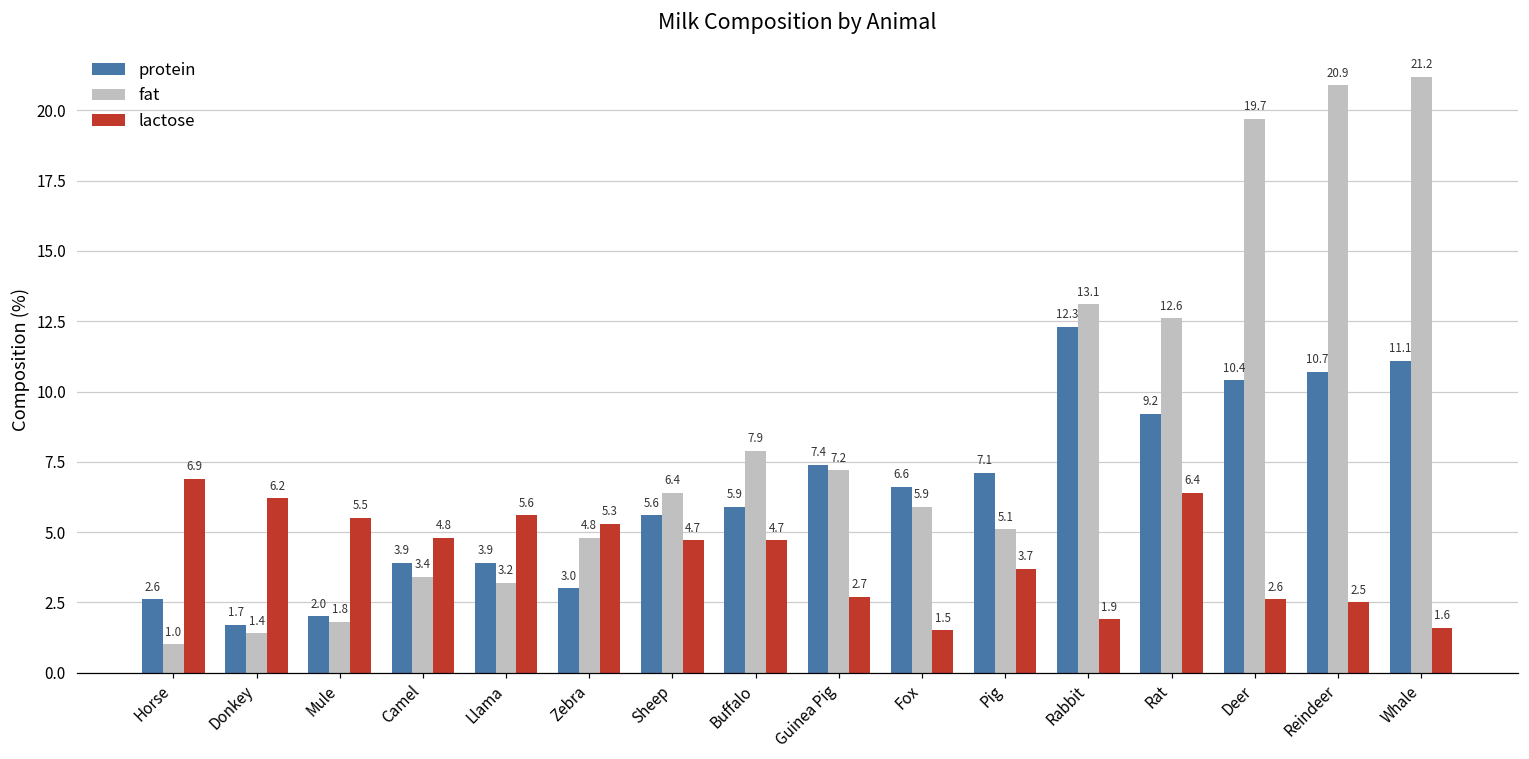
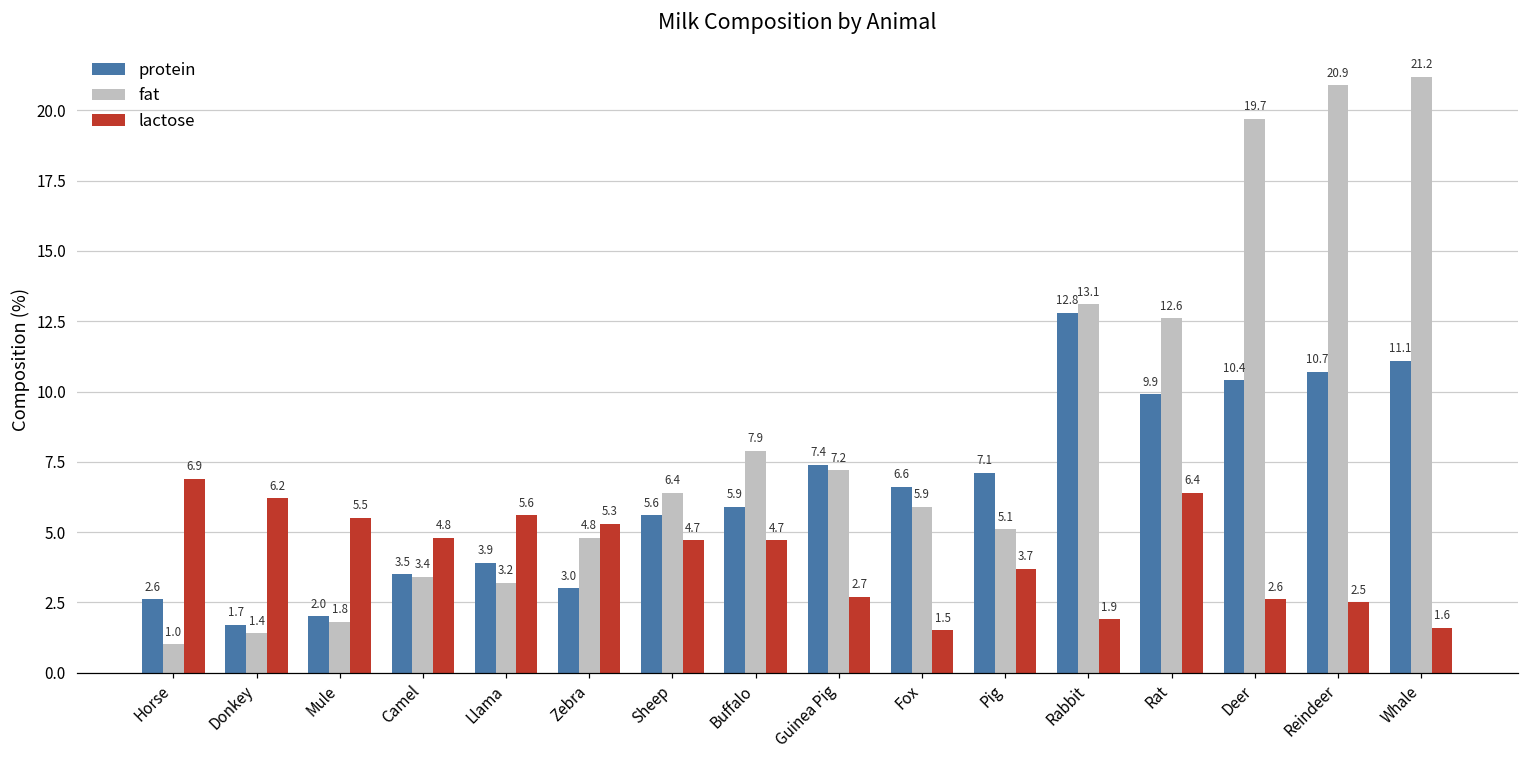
  {
    "protein": {
      "Horse": 2.6,
      "Donkey": 1.7,
      "Mule": 2.0,
-     "Camel": 3.9,
+     "Camel": 3.5,
      "Llama": 3.9,
      "Zebra": 3.0,
      "Sheep": 5.6,
      "Buffalo": 5.9,
      "Guinea Pig": 7.4,
      "Fox": 6.6,
      "Pig": 7.1,
-     "Rabbit": 12.3,
-     "Rat": 9.2,
+     "Rabbit": 12.8,
+     "Rat": 9.9,
      "Deer": 10.4,
      "Reindeer": 10.7,
      "Whale": 11.1
    },
    "fat": {
      "Horse": 1.0,
      "Donkey": 1.4,
      "Mule": 1.8,
      "Camel": 3.4,
      "Llama": 3.2,
      "Zebra": 4.8,
      "Sheep": 6.4,
      "Buffalo": 7.9,
      "Guinea Pig": 7.2,
      "Fox": 5.9,
      "Pig": 5.1,
      "Rabbit": 13.1,
      "Rat": 12.6,
      "Deer": 19.7,
      "Reindeer": 20.9,
      "Whale": 21.2
    },
    "lactose": {
      "Horse": 6.9,
      "Donkey": 6.2,
      "Mule": 5.5,
      "Camel": 4.8,
      "Llama": 5.6,
      "Zebra": 5.3,
      "Sheep": 4.7,
      "Buffalo": 4.7,
      "Guinea Pig": 2.7,
      "Fox": 1.5,
      "Pig": 3.7,
      "Rabbit": 1.9,
      "Rat": 6.4,
      "Deer": 2.6,
      "Reindeer": 2.5,
      "Whale": 1.6
    }
  }
